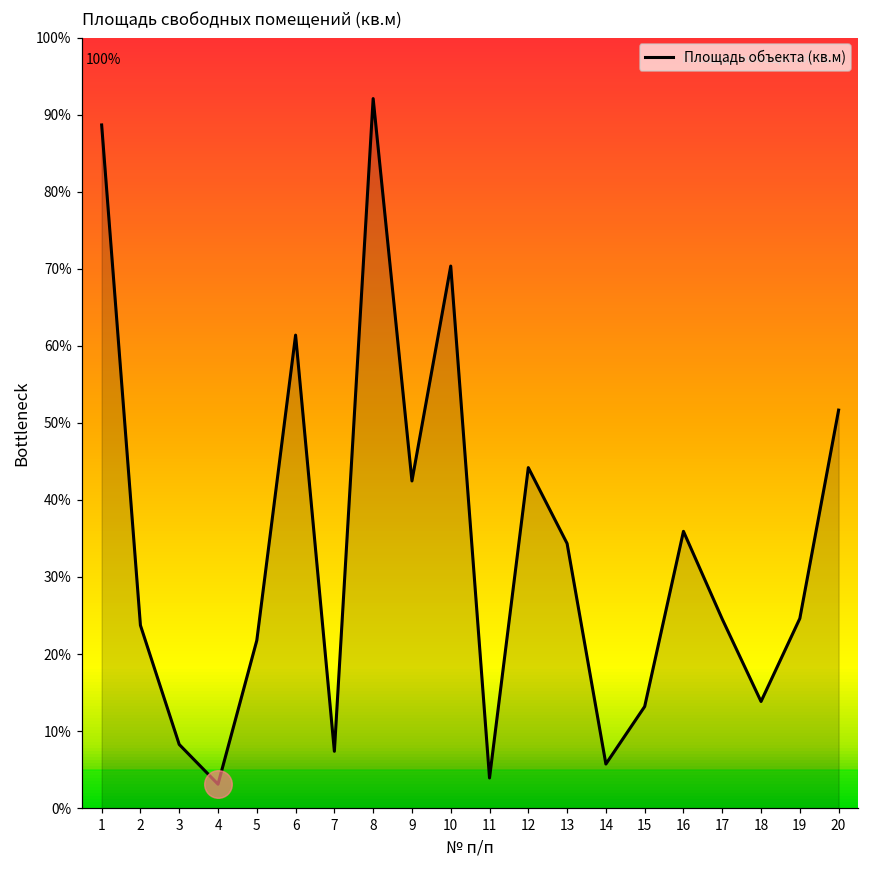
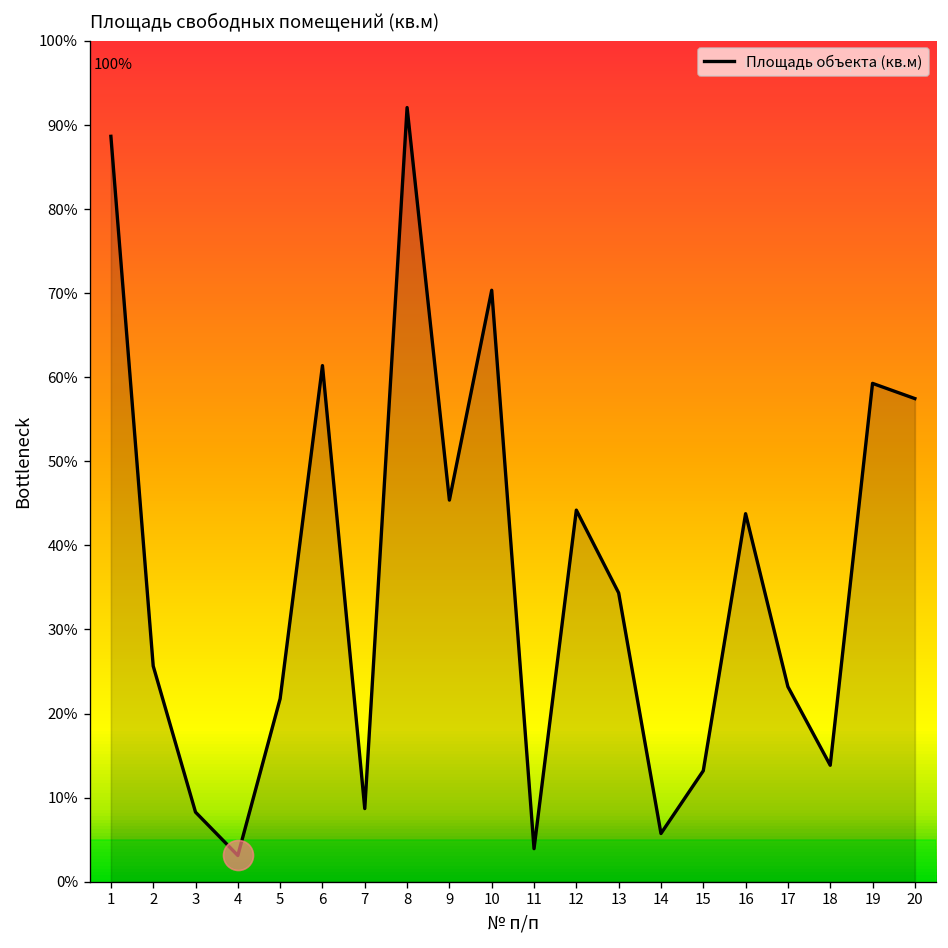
  {
    "Площадь объекта (кв.м)": {
      "1": "89%",
-     "2": "24%",
+     "2": "26%",
      "3": "8%",
      "5": "22%",
      "6": "61%",
-     "7": "7%",
+     "7": "9%",
      "8": "92%",
-     "9": "42%",
+     "9": "45%",
      "10": "70%",
      "12": "44%",
      "13": "34%",
      "14": "6%",
      "15": "13%",
-     "16": "36%",
-     "17": "25%",
+     "16": "44%",
+     "17": "23%",
      "18": "14%",
-     "19": "25%",
-     "20": "52%"
+     "19": "59%",
+     "20": "57%"
    }
  }
